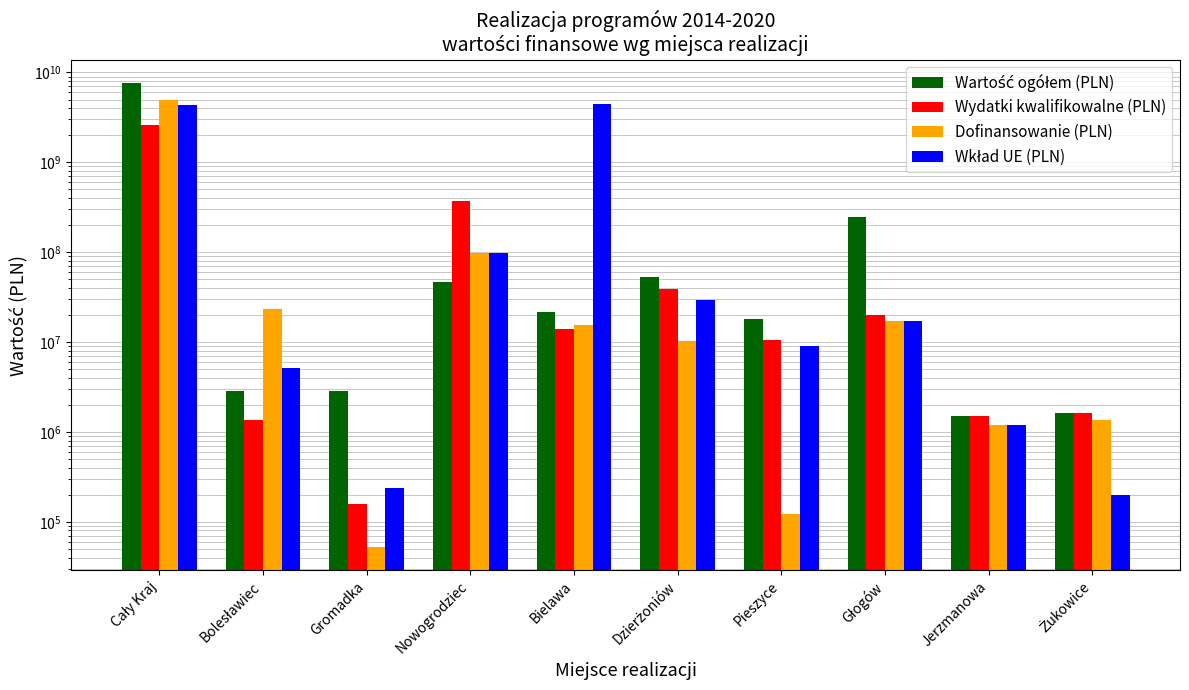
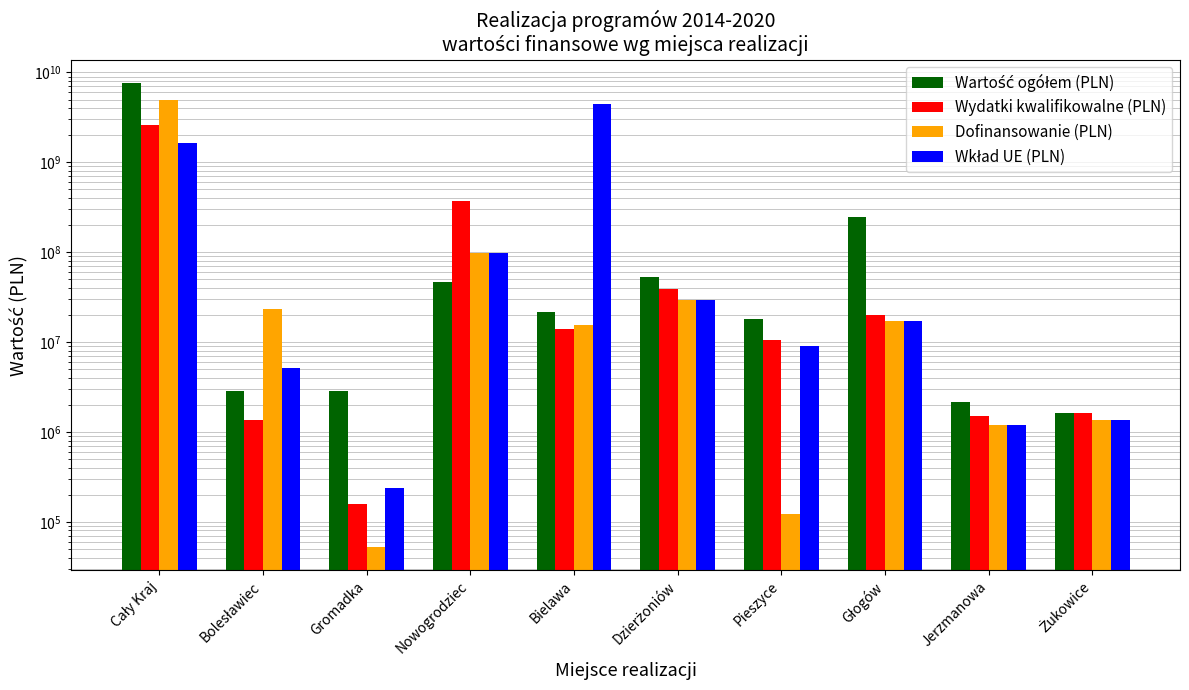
  {
    "Wartość ogółem (PLN)": {
      "Cały Kraj": 8000000000,
      "Bolesławiec": 2900000,
      "Gromadka": 2800000,
      "Nowogrodziec": 50000000,
      "Bielawa": 21000000,
      "Dzierżoniów": 50000000,
      "Pieszyce": 18000000,
      "Głogów": 250000000,
-     "Jerzmanowa": 1500000,
+     "Jerzmanowa": 2200000,
      "Żukowice": 1600000
    },
    "Wydatki kwalifikowalne (PLN)": {
      "Cały Kraj": 2600000000,
      "Bolesławiec": 1300000,
      "Gromadka": 160000,
      "Nowogrodziec": 370000000,
      "Bielawa": 14000000,
      "Dzierżoniów": 39000000,
      "Pieszyce": 11000000,
      "Głogów": 20000000,
      "Jerzmanowa": 1500000,
      "Żukowice": 1600000
    },
    "Dofinansowanie (PLN)": {
      "Cały Kraj": 5000000000,
      "Bolesławiec": 24000000,
      "Gromadka": 50000,
      "Nowogrodziec": 100000000,
      "Bielawa": 16000000,
-     "Dzierżoniów": 10000000,
+     "Dzierżoniów": 30000000,
      "Pieszyce": 120000,
      "Głogów": 17000000,
      "Jerzmanowa": 1200000,
      "Żukowice": 1400000
    },
    "Wkład UE (PLN)": {
-     "Cały Kraj": 4000000000,
+     "Cały Kraj": 1600000000,
      "Bolesławiec": 5000000,
      "Gromadka": 240000,
      "Nowogrodziec": 100000000,
      "Bielawa": 4000000000,
      "Dzierżoniów": 30000000,
      "Pieszyce": 9000000,
      "Głogów": 17000000,
      "Jerzmanowa": 1200000,
-     "Żukowice": 200000
+     "Żukowice": 1400000
    }
  }
